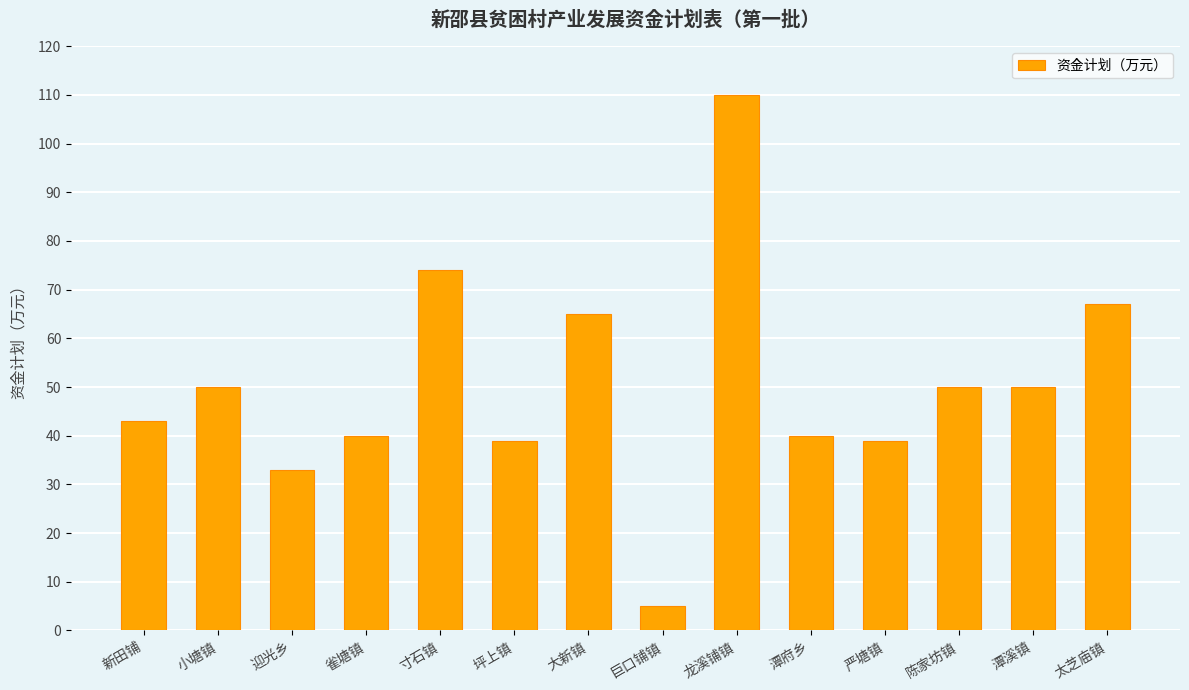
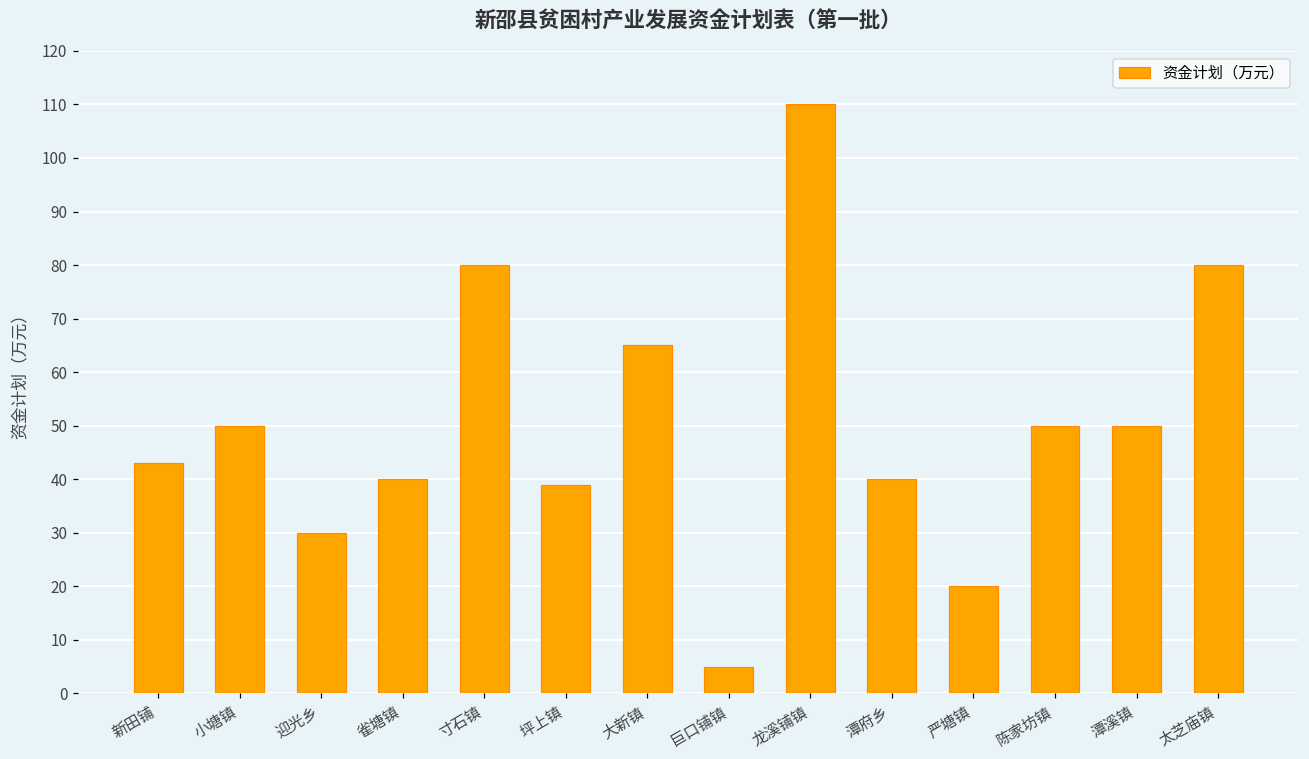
  {
    "新田铺": 43,
    "小塘镇": 50,
-   "迎光乡": 33,
+   "迎光乡": 30,
    "雀塘镇": 40,
-   "寸石镇": 74,
+   "寸石镇": 80,
    "坪上镇": 39,
    "大新镇": 65,
    "巨口铺镇": 5,
    "龙溪铺镇": 110,
    "潭府乡": 40,
-   "严塘镇": 39,
+   "严塘镇": 20,
    "陈家坊镇": 50,
    "潭溪镇": 50,
-   "太芝庙镇": 67
+   "太芝庙镇": 80
  }
